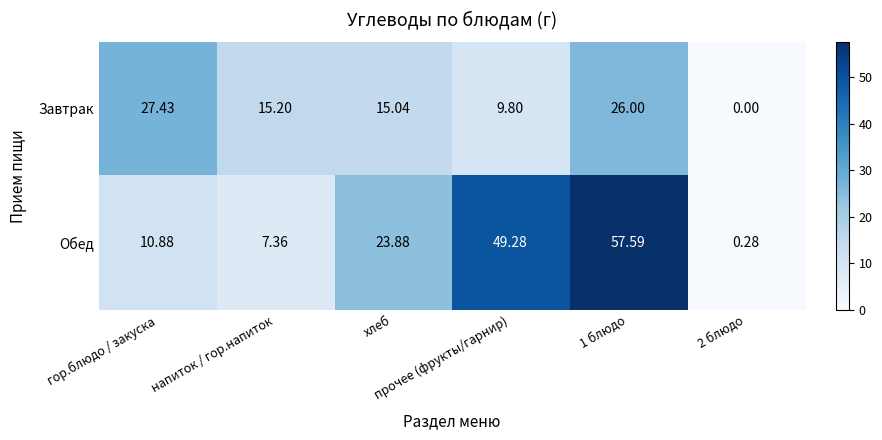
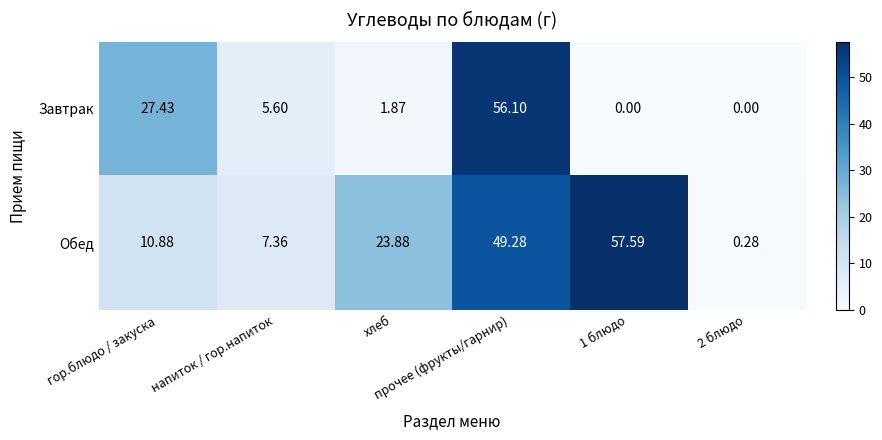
  {
    "Завтрак": {
      "гор.блюдо / закуска": 27.43,
-     "напиток / гор.напиток": 15.20,
-     "хлеб": 15.04,
-     "прочее (фрукты/гарнир)": 9.80,
-     "1 блюдо": 26.00,
+     "напиток / гор.напиток": 5.60,
+     "хлеб": 1.87,
+     "прочее (фрукты/гарнир)": 56.10,
+     "1 блюдо": 0.00,
      "2 блюдо": 0.00
    },
    "Обед": {
      "гор.блюдо / закуска": 10.88,
      "напиток / гор.напиток": 7.36,
      "хлеб": 23.88,
      "прочее (фрукты/гарнир)": 49.28,
      "1 блюдо": 57.59,
      "2 блюдо": 0.28
    }
  }
